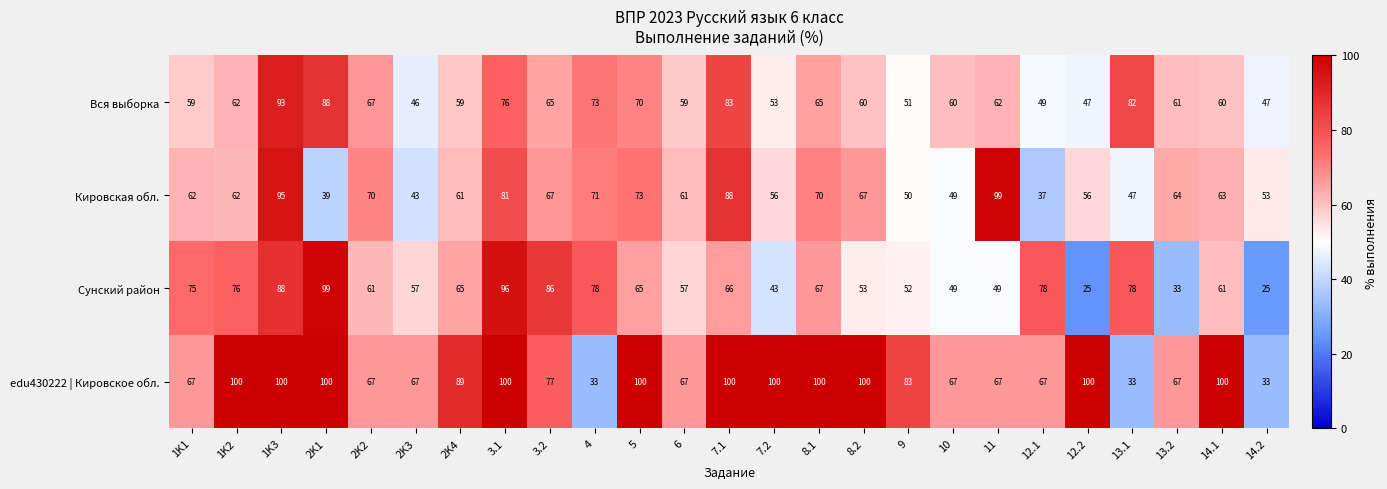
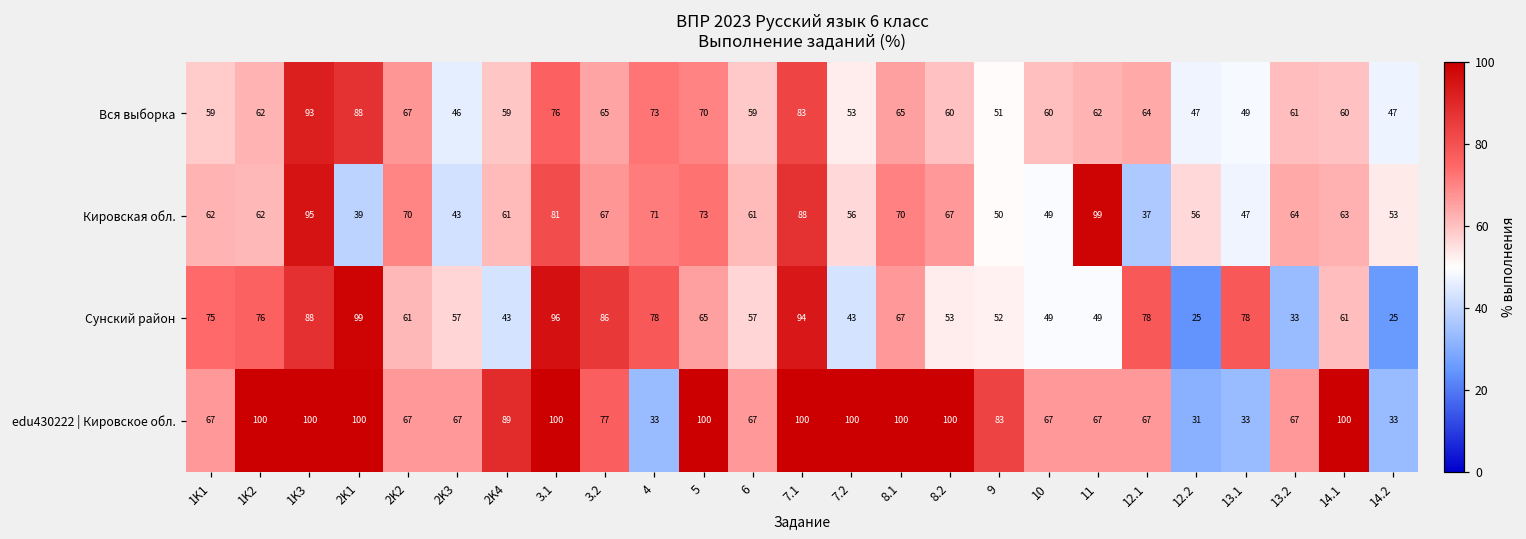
  {
    "Вся выборка": {
      "1K1": 59,
      "1K2": 62,
      "1K3": 93,
      "2K1": 88,
      "2K2": 67,
      "2K3": 46,
      "2K4": 59,
      "3.1": 76,
      "3.2": 65,
      "4": 73,
      "5": 70,
      "6": 59,
      "7.1": 83,
      "7.2": 53,
      "8.1": 65,
      "8.2": 60,
      "9": 51,
      "10": 60,
      "11": 62,
-     "12.1": 49,
+     "12.1": 64,
      "12.2": 47,
-     "13.1": 82,
+     "13.1": 49,
      "13.2": 61,
      "14.1": 60,
      "14.2": 47
    },
    "Кировская обл.": {
      "1K1": 62,
      "1K2": 62,
      "1K3": 95,
      "2K1": 39,
      "2K2": 70,
      "2K3": 43,
      "2K4": 61,
      "3.1": 81,
      "3.2": 67,
      "4": 71,
      "5": 73,
      "6": 61,
      "7.1": 88,
      "7.2": 56,
      "8.1": 70,
      "8.2": 67,
      "9": 50,
      "10": 49,
      "11": 99,
      "12.1": 37,
      "12.2": 56,
      "13.1": 47,
      "13.2": 64,
      "14.1": 63,
      "14.2": 53
    },
    "Сунский район": {
      "1K1": 75,
      "1K2": 76,
      "1K3": 88,
      "2K1": 99,
      "2K2": 61,
      "2K3": 57,
-     "2K4": 65,
+     "2K4": 43,
      "3.1": 96,
      "3.2": 86,
      "4": 78,
      "5": 65,
      "6": 57,
-     "7.1": 66,
+     "7.1": 94,
      "7.2": 43,
      "8.1": 67,
      "8.2": 53,
      "9": 52,
      "10": 49,
      "11": 49,
      "12.1": 78,
      "12.2": 25,
      "13.1": 78,
      "13.2": 33,
      "14.1": 61,
      "14.2": 25
    },
    "edu430222 | Кировское обл.": {
      "1K1": 67,
      "1K2": 100,
      "1K3": 100,
      "2K1": 100,
      "2K2": 67,
      "2K3": 67,
      "2K4": 89,
      "3.1": 100,
      "3.2": 77,
      "4": 33,
      "5": 100,
      "6": 67,
      "7.1": 100,
      "7.2": 100,
      "8.1": 100,
      "8.2": 100,
      "9": 83,
      "10": 67,
      "11": 67,
      "12.1": 67,
-     "12.2": 100,
+     "12.2": 31,
      "13.1": 33,
      "13.2": 67,
      "14.1": 100,
      "14.2": 33
    }
  }
